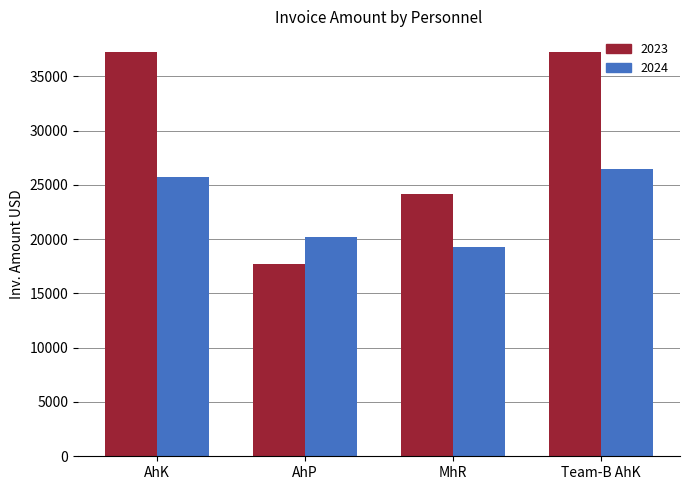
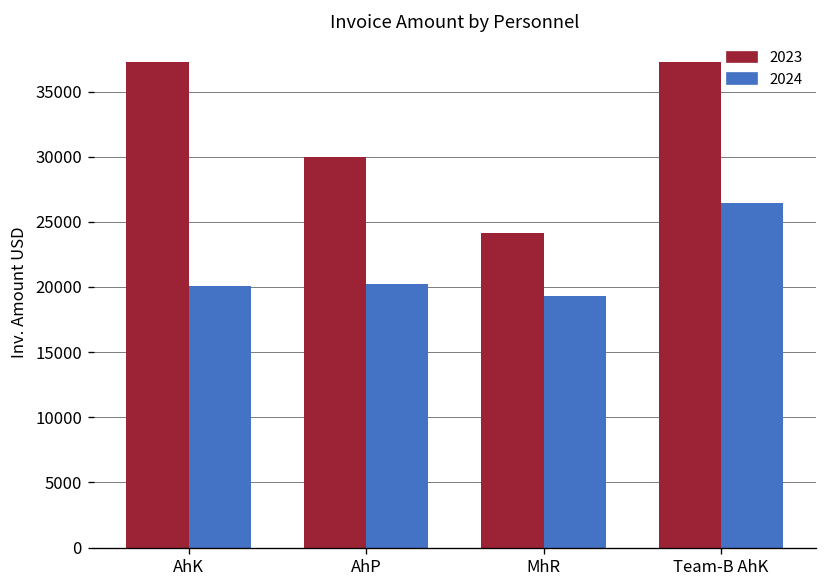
  {
    "2023": {
      "AhK": 37300,
-     "AhP": 17700,
+     "AhP": 30000,
      "MhR": 24100,
      "Team-B AhK": 37300
    },
    "2024": {
-     "AhK": 25700,
+     "AhK": 20100,
      "AhP": 20200,
      "MhR": 19300,
      "Team-B AhK": 26500
    }
  }
